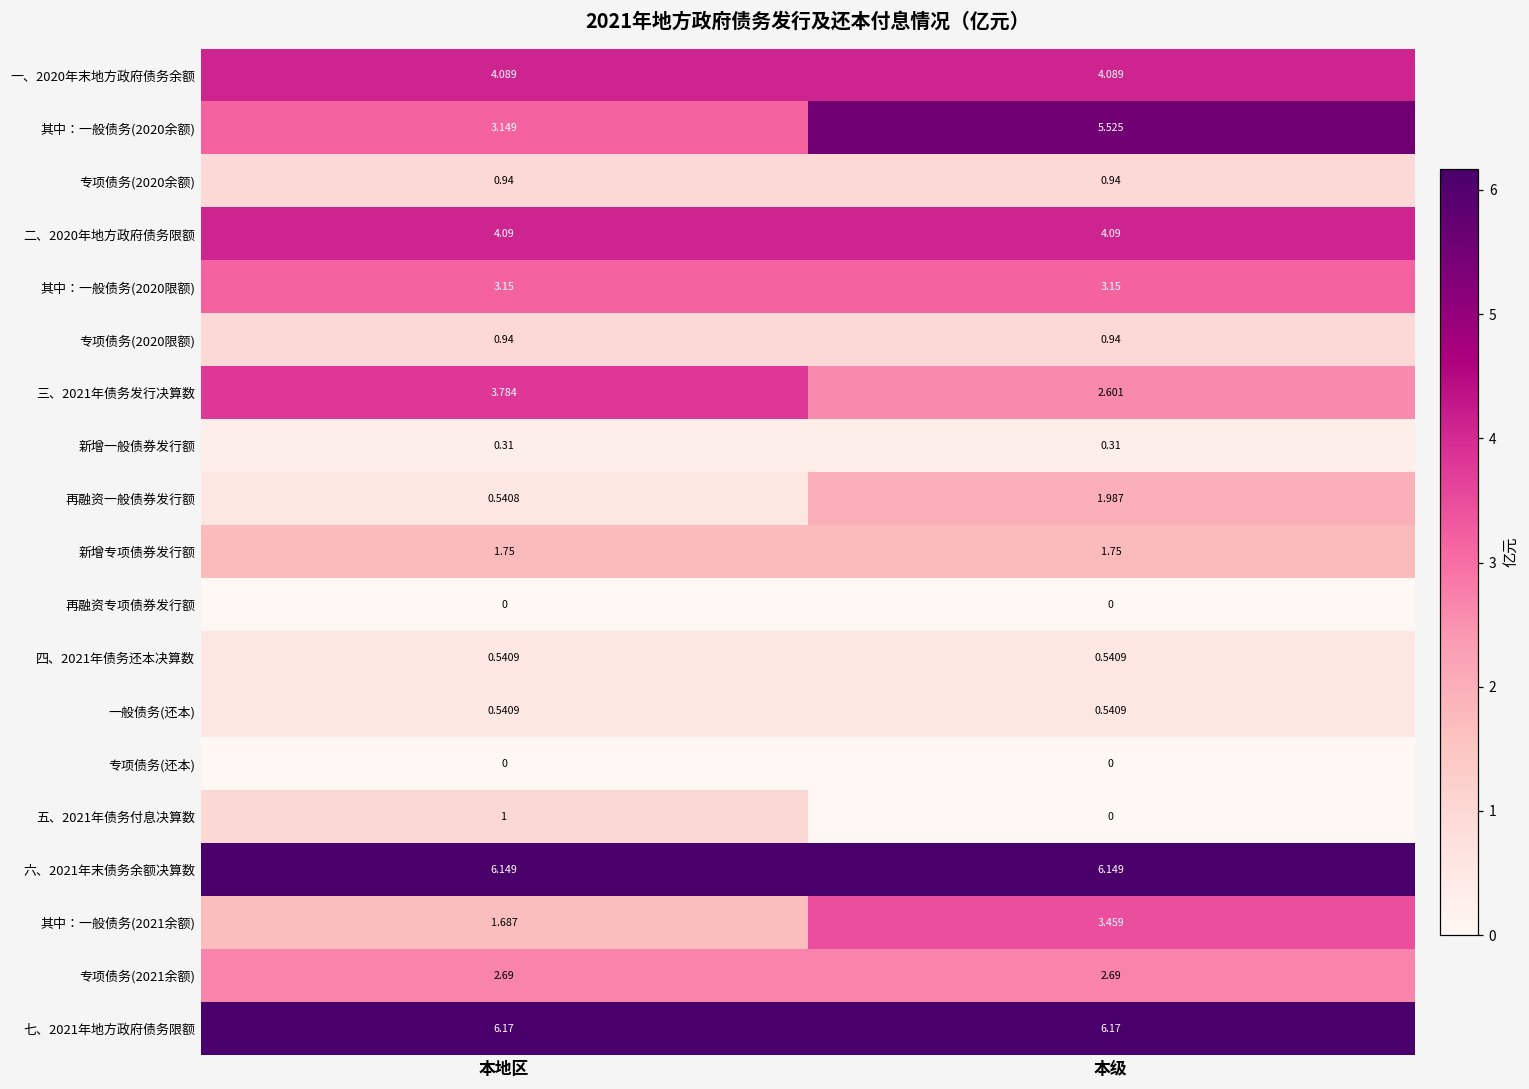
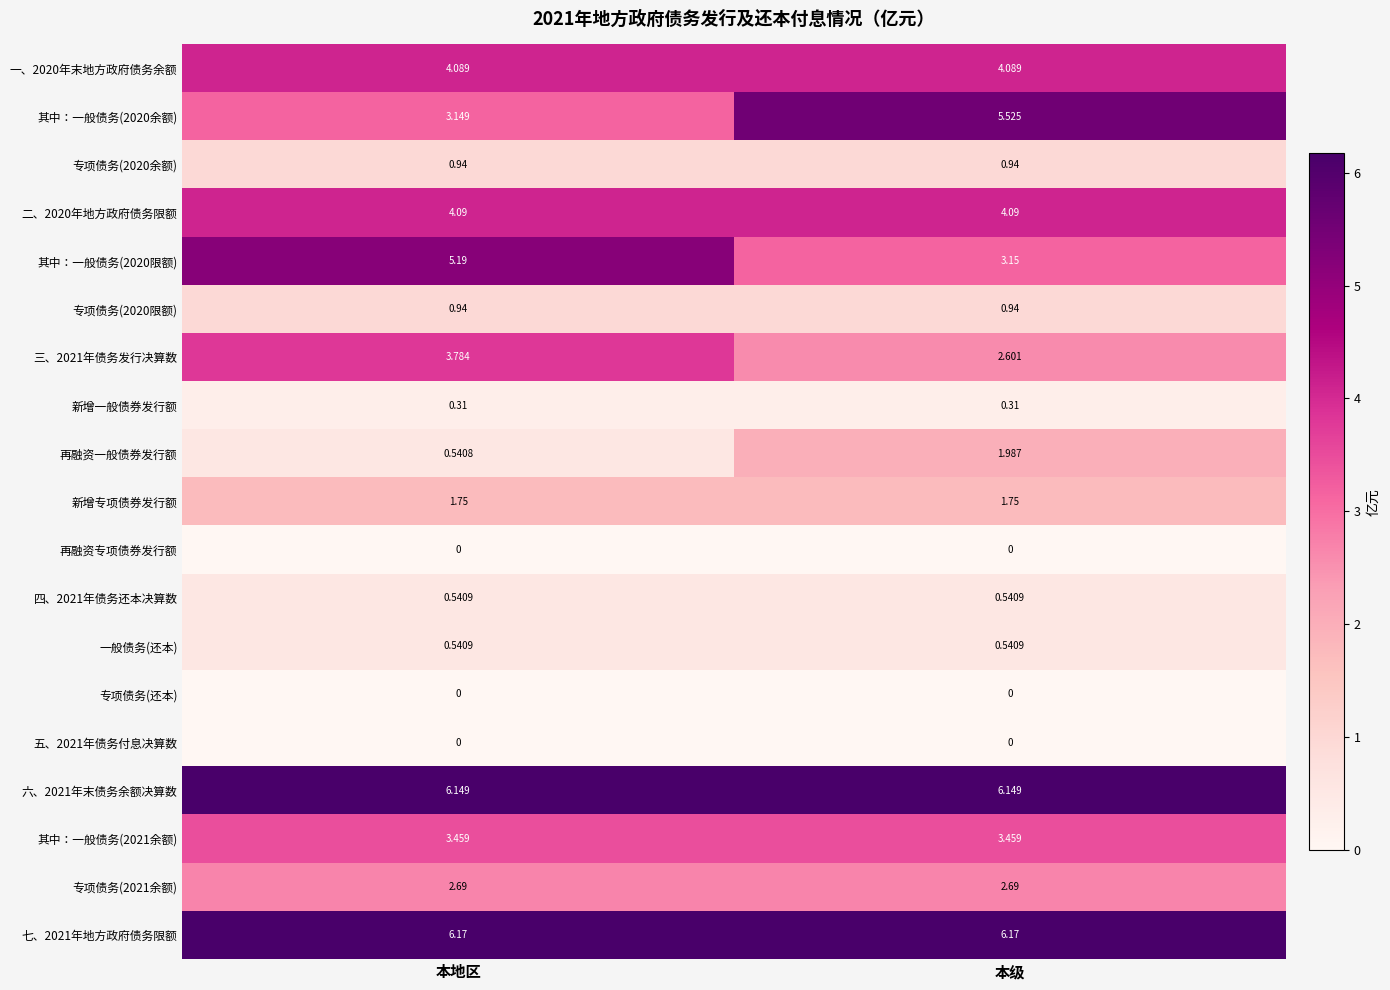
  {
    "一、2020年末地方政府债务余额": {
      "本地区": 4.089,
      "本级": 4.089
    },
    "其中：一般债务(2020余额)": {
      "本地区": 3.149,
      "本级": 5.525
    },
    "专项债务(2020余额)": {
      "本地区": 0.94,
      "本级": 0.94
    },
    "二、2020年地方政府债务限额": {
      "本地区": 4.09,
      "本级": 4.09
    },
    "其中：一般债务(2020限额)": {
-     "本地区": 3.15,
+     "本地区": 5.19,
      "本级": 3.15
    },
    "专项债务(2020限额)": {
      "本地区": 0.94,
      "本级": 0.94
    },
    "三、2021年债务发行决算数": {
      "本地区": 3.784,
      "本级": 2.601
    },
    "新增一般债券发行额": {
      "本地区": 0.31,
      "本级": 0.31
    },
    "再融资一般债券发行额": {
      "本地区": 0.5408,
      "本级": 1.987
    },
    "新增专项债券发行额": {
      "本地区": 1.75,
      "本级": 1.75
    },
    "再融资专项债券发行额": {
      "本地区": 0,
      "本级": 0
    },
    "四、2021年债务还本决算数": {
      "本地区": 0.5409,
      "本级": 0.5409
    },
    "一般债务(还本)": {
      "本地区": 0.5409,
      "本级": 0.5409
    },
    "专项债务(还本)": {
      "本地区": 0,
      "本级": 0
    },
    "五、2021年债务付息决算数": {
-     "本地区": 1,
+     "本地区": 0,
      "本级": 0
    },
    "六、2021年末债务余额决算数": {
      "本地区": 6.149,
      "本级": 6.149
    },
    "其中：一般债务(2021余额)": {
-     "本地区": 1.687,
+     "本地区": 3.459,
      "本级": 3.459
    },
    "专项债务(2021余额)": {
      "本地区": 2.69,
      "本级": 2.69
    },
    "七、2021年地方政府债务限额": {
      "本地区": 6.17,
      "本级": 6.17
    }
  }
